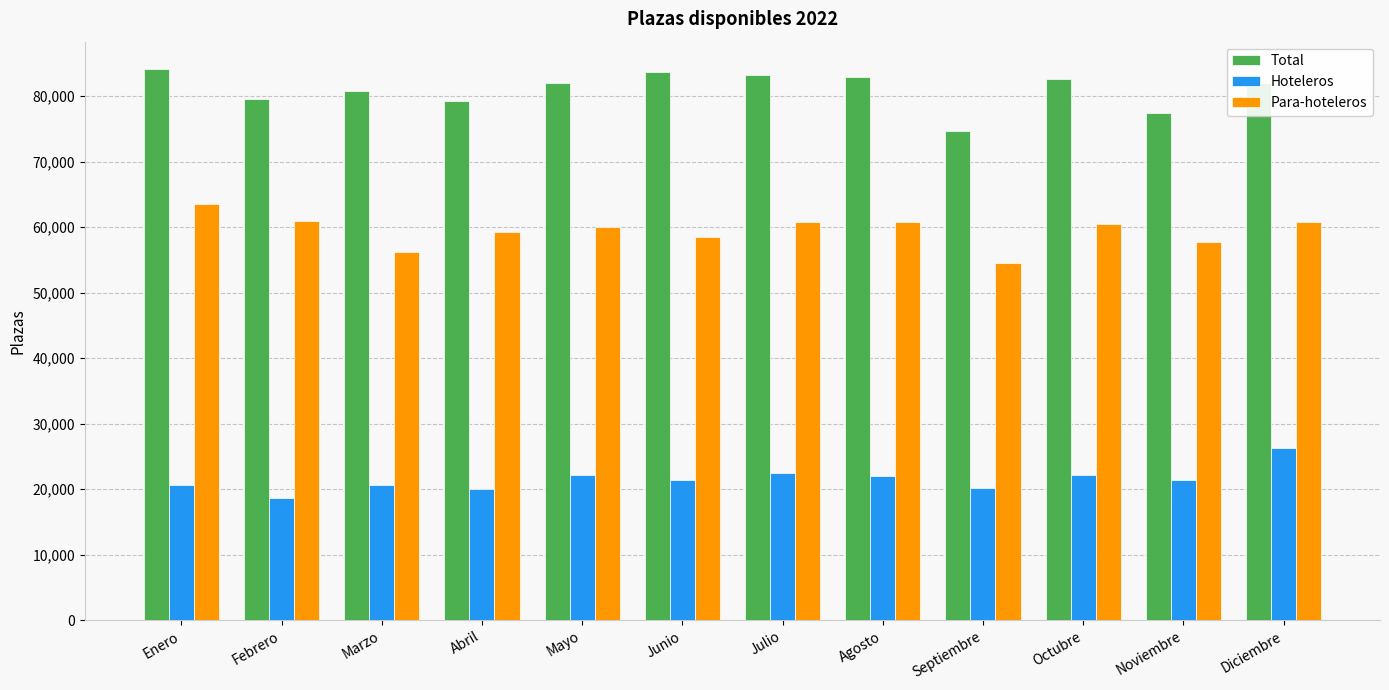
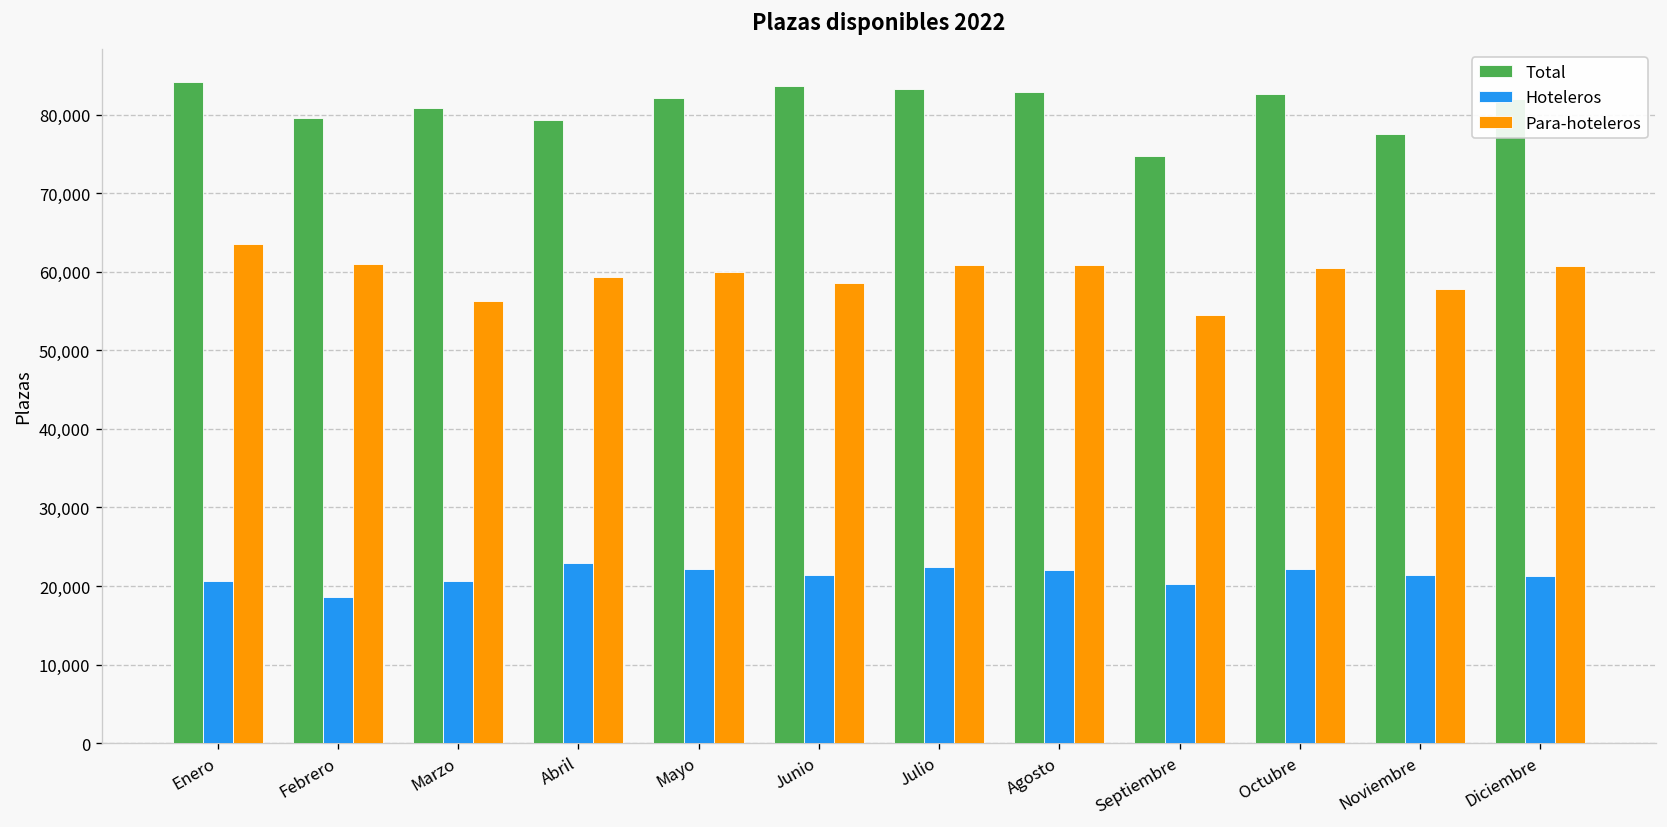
  {
    "Total": {
      "Enero": "84,000",
      "Febrero": "80,000",
      "Marzo": "81,000",
      "Abril": "79,000",
      "Mayo": "82,000",
      "Junio": "84,000",
      "Julio": "83,000",
      "Agosto": "83,000",
      "Septiembre": "75,000",
      "Octubre": "83,000",
      "Noviembre": "77,000"
    },
    "Hoteleros": {
      "Enero": "21,000",
      "Febrero": "19,000",
      "Marzo": "21,000",
-     "Abril": "20,000",
+     "Abril": "23,000",
      "Mayo": "22,000",
      "Junio": "21,000",
      "Julio": "22,000",
      "Agosto": "22,000",
      "Septiembre": "20,000",
      "Octubre": "22,000",
      "Noviembre": "21,000",
-     "Diciembre": "26,000"
+     "Diciembre": "21,000"
    },
    "Para-hoteleros": {
      "Enero": "64,000",
      "Febrero": "61,000",
      "Marzo": "56,000",
      "Abril": "59,000",
      "Mayo": "60,000",
      "Junio": "59,000",
      "Julio": "61,000",
      "Agosto": "61,000",
      "Septiembre": "55,000",
      "Octubre": "61,000",
      "Noviembre": "58,000",
      "Diciembre": "61,000"
    }
  }
